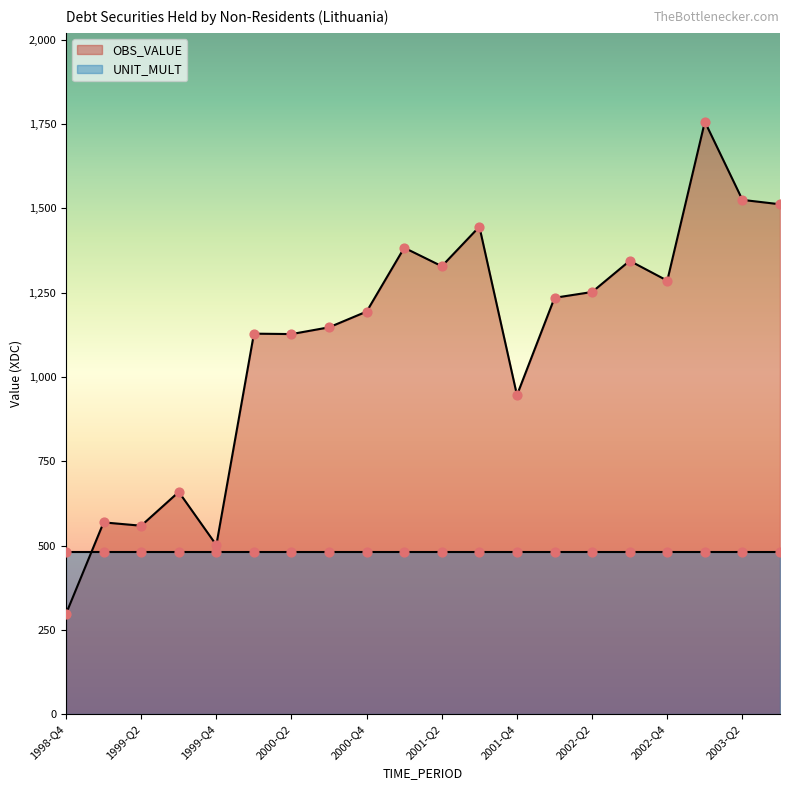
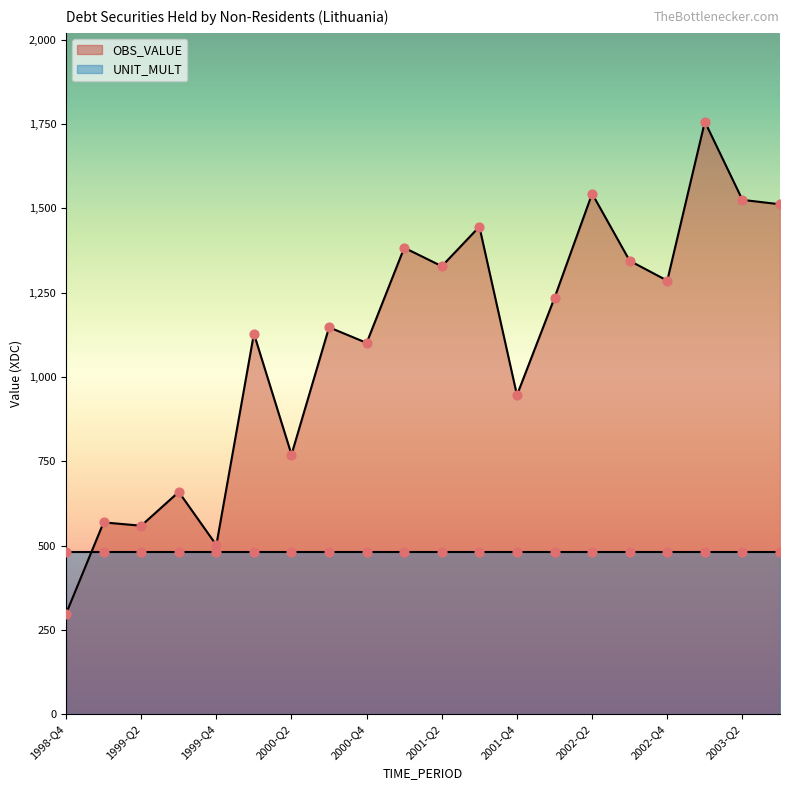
  {
    "OBS_VALUE": {
      "1998-Q4": "300",
      "1999-Q2": "560",
      "1999-Q4": "500",
-     "2000-Q2": "1,130",
-     "2000-Q4": "1,190",
+     "2000-Q2": "770",
+     "2000-Q4": "1,100",
      "2001-Q2": "1,330",
      "2001-Q4": "950",
-     "2002-Q2": "1,250",
+     "2002-Q2": "1,540",
      "2002-Q4": "1,290",
      "2003-Q2": "1,530"
    },
    "UNIT_MULT": {
      "1998-Q4": "480",
      "1999-Q2": "480",
      "1999-Q4": "480",
      "2000-Q2": "480",
      "2000-Q4": "480",
      "2001-Q2": "480",
      "2001-Q4": "480",
      "2002-Q2": "480",
      "2002-Q4": "480",
      "2003-Q2": "480"
    }
  }
